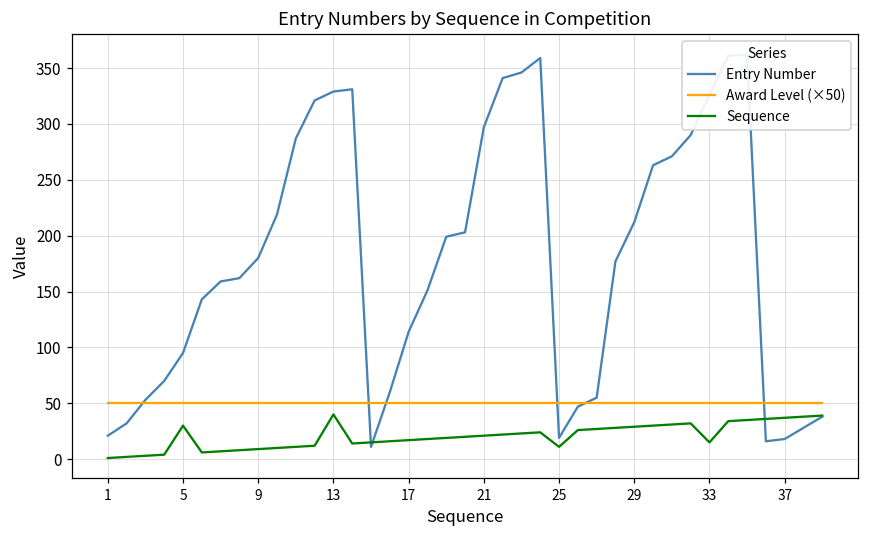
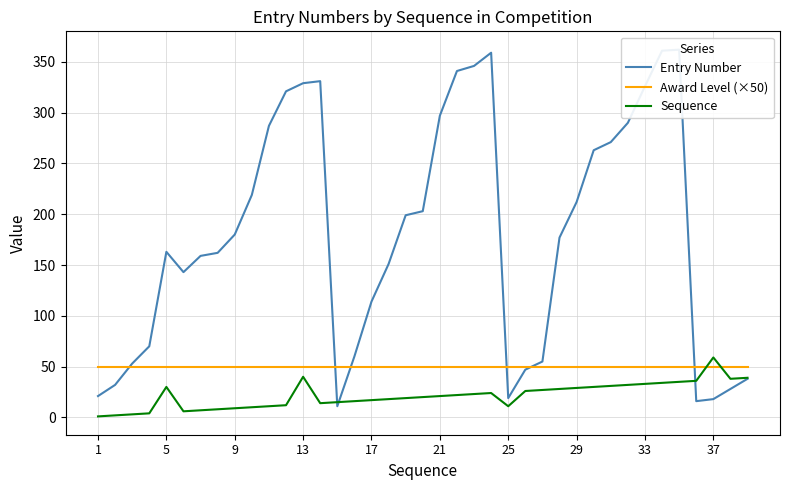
  {
    "Entry Number": {
      "1": 21,
-     "5": 95,
+     "5": 163,
      "9": 180,
      "13": 329,
      "17": 114,
      "21": 297,
      "25": 19,
      "29": 212,
      "37": 18
    },
    "Award Level (×50)": {
      "1": 50,
      "5": 50,
      "9": 50,
      "13": 50,
      "17": 50,
      "21": 50,
      "25": 50,
      "29": 50,
      "33": 50,
      "37": 50
    },
    "Sequence": {
      "1": 1,
      "5": 30,
      "9": 9,
      "13": 40,
      "17": 17,
      "21": 21,
      "25": 11,
      "29": 29,
-     "33": 15,
-     "37": 37
+     "33": 33,
+     "37": 59
    }
  }
